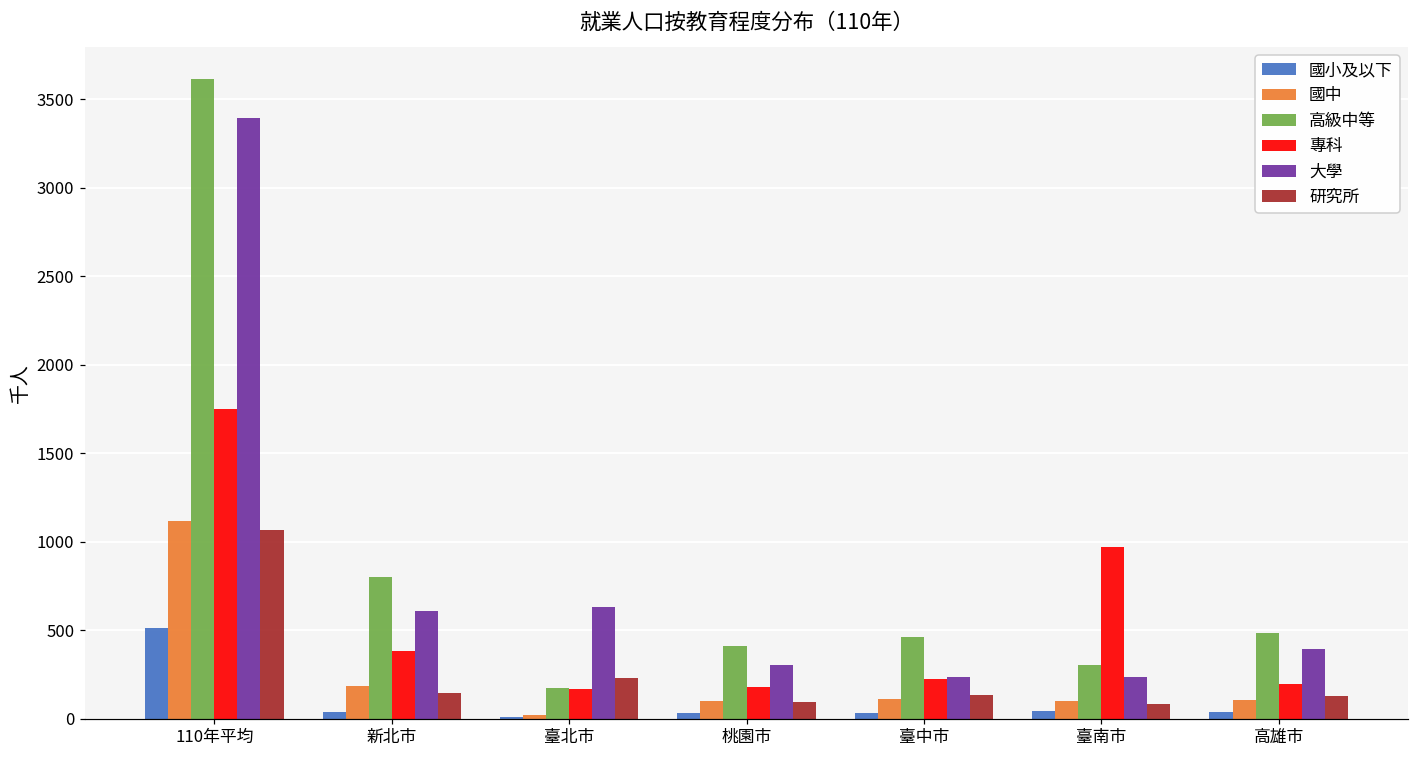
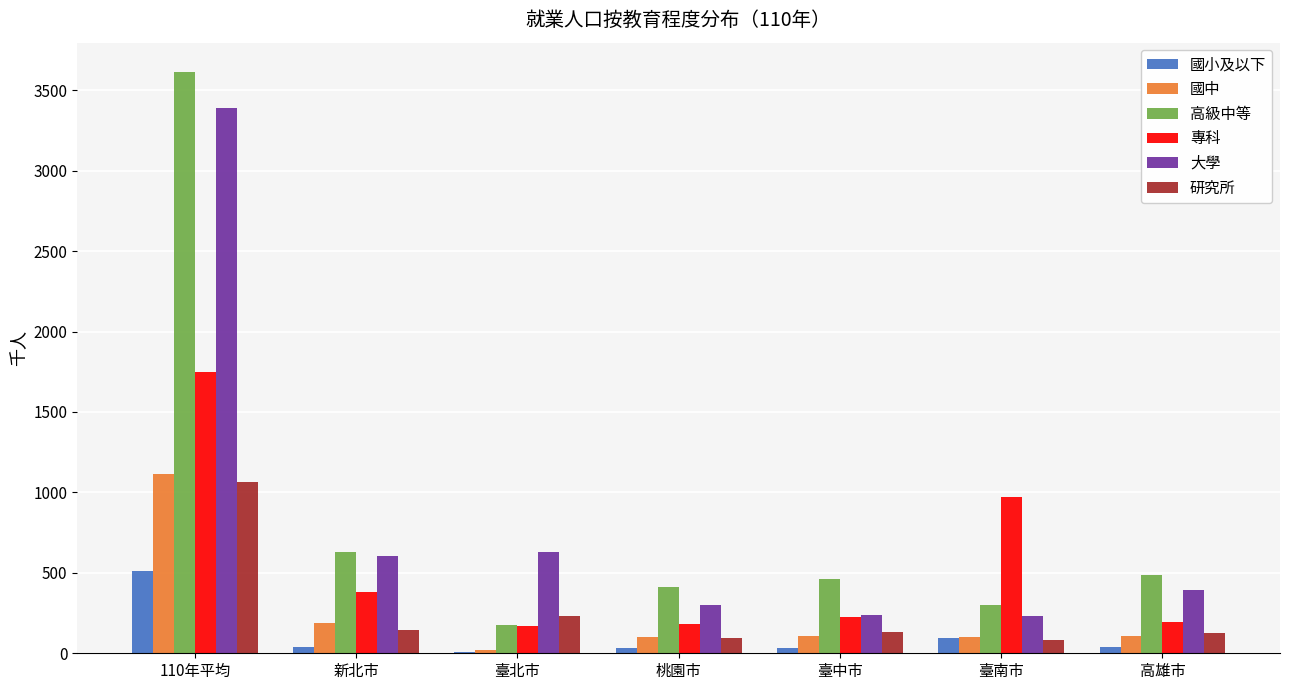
  {
    "國小及以下": {
      "110年平均": 510,
      "新北市": 40,
      "桃園市": 30,
      "臺中市": 30,
-     "臺南市": 40,
+     "臺南市": 100,
      "高雄市": 40
    },
    "國中": {
      "110年平均": 1110,
      "新北市": 190,
      "臺北市": 20,
      "桃園市": 100,
      "臺中市": 110,
      "臺南市": 100,
      "高雄市": 110
    },
    "高級中等": {
      "110年平均": 3620,
-     "新北市": 800,
+     "新北市": 630,
      "臺北市": 170,
      "桃園市": 410,
      "臺中市": 460,
      "臺南市": 300,
      "高雄市": 490
    },
    "專科": {
      "110年平均": 1750,
      "新北市": 380,
      "臺北市": 170,
      "桃園市": 180,
      "臺中市": 230,
      "臺南市": 970,
      "高雄市": 200
    },
    "大學": {
      "110年平均": 3390,
      "新北市": 610,
      "臺北市": 630,
      "桃園市": 300,
      "臺中市": 240,
      "臺南市": 230,
      "高雄市": 400
    },
    "研究所": {
      "110年平均": 1070,
      "新北市": 150,
      "臺北市": 230,
      "桃園市": 100,
      "臺中市": 130,
      "臺南市": 90,
      "高雄市": 130
    }
  }
